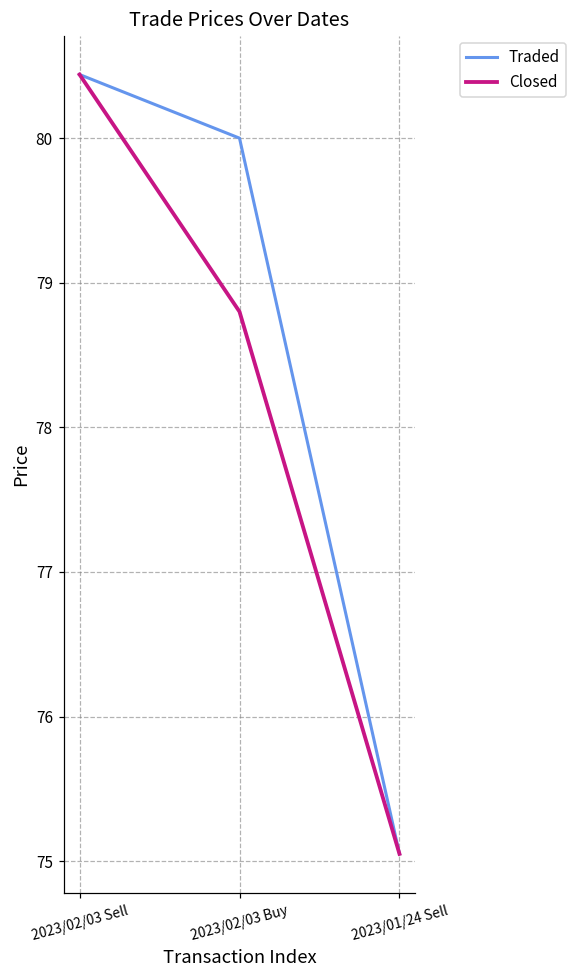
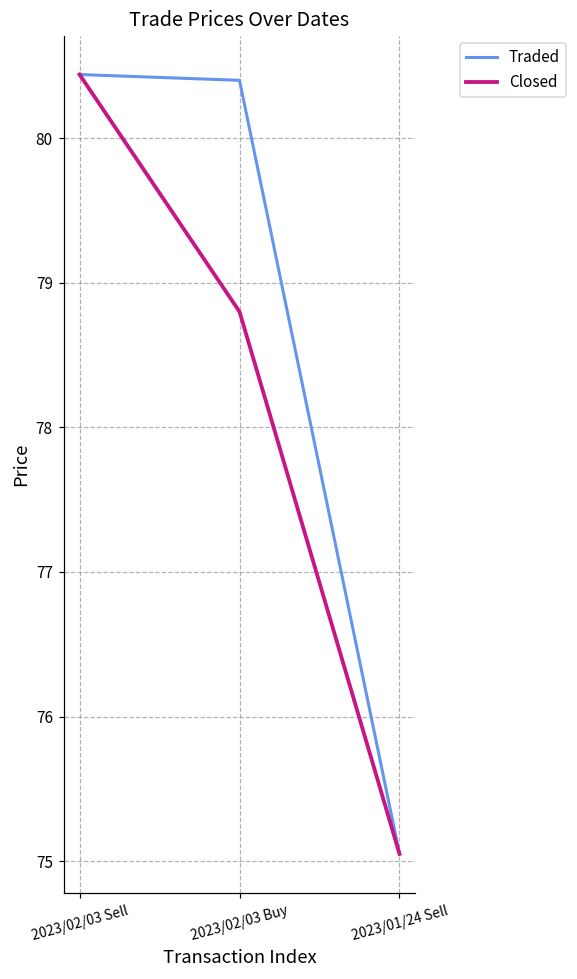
  {
    "Traded": {
-     "2023/02/03 Buy": 80.0
+     "2023/02/03 Buy": 80.4
    },
    "Closed": {
      "2023/02/03 Buy": 78.8
    }
  }
